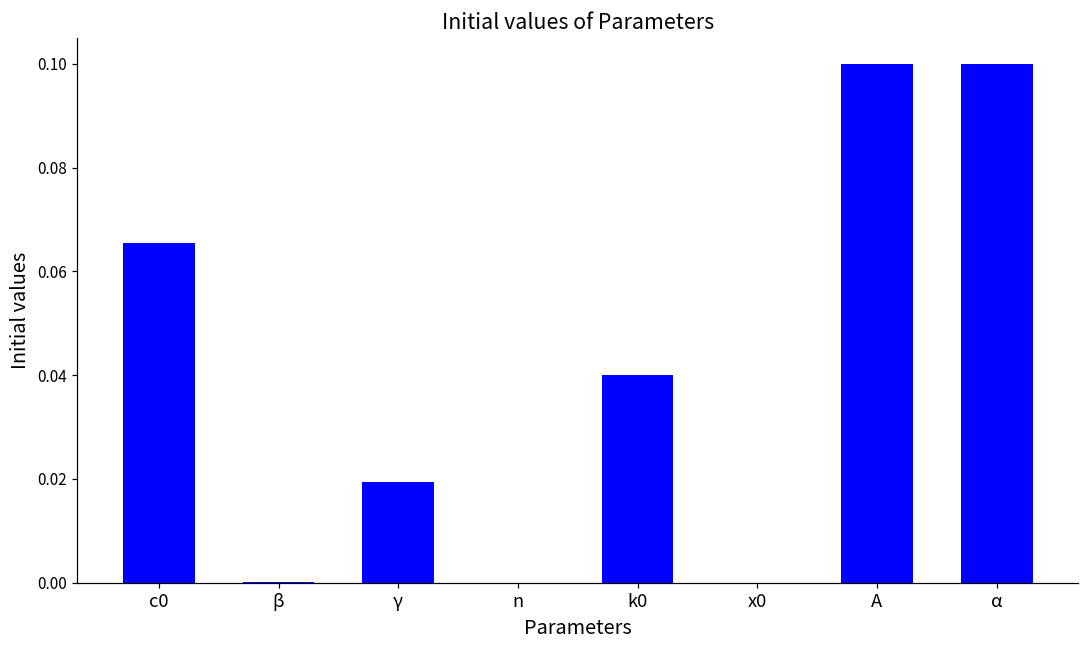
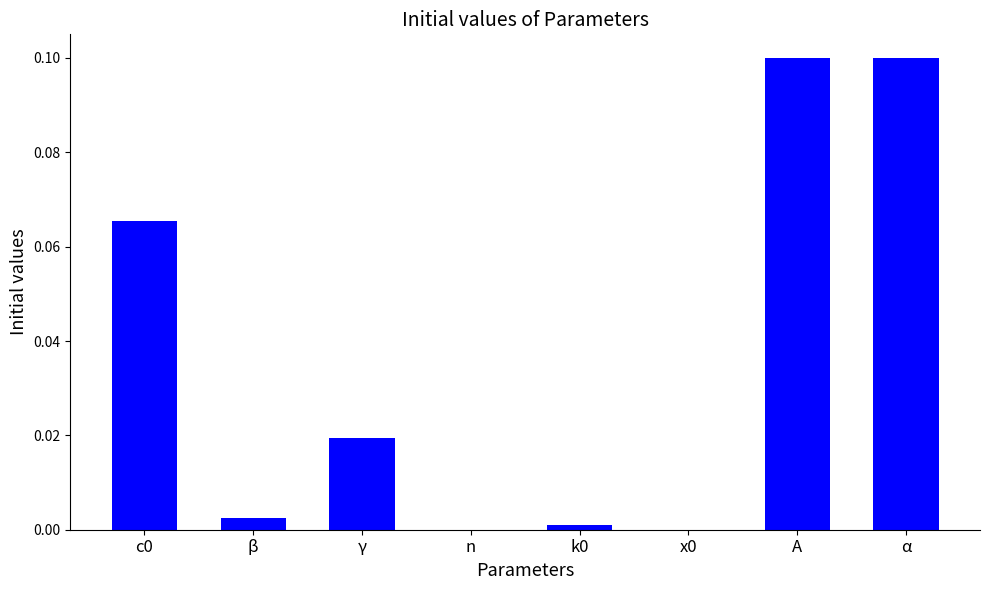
  {
    "c0": 0.066,
-   "β": 0.000,
+   "β": 0.003,
    "γ": 0.019,
    "n": 0.000,
-   "k0": 0.040,
+   "k0": 0.001,
    "x0": 0.000,
    "A": 0.100,
    "α": 0.100
  }
